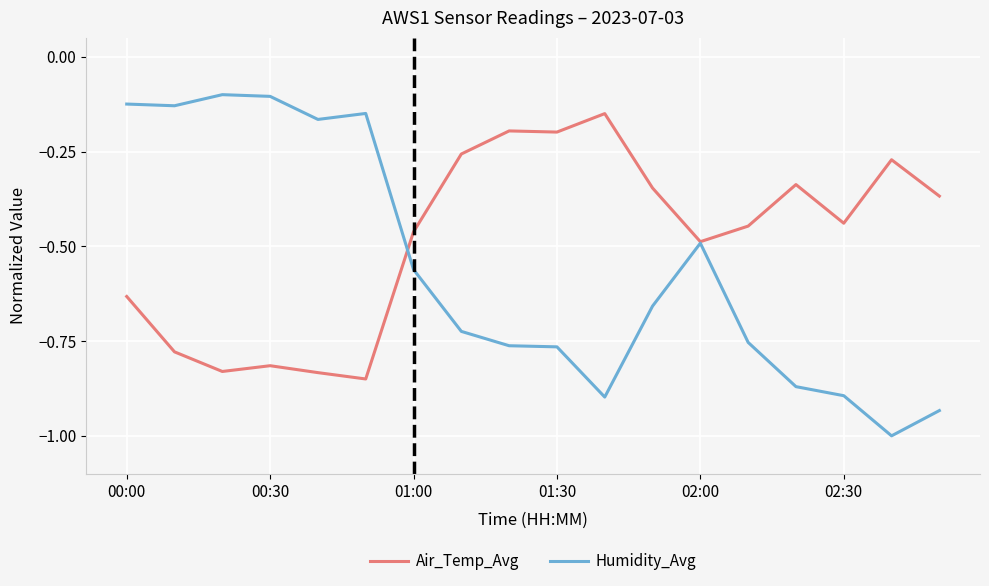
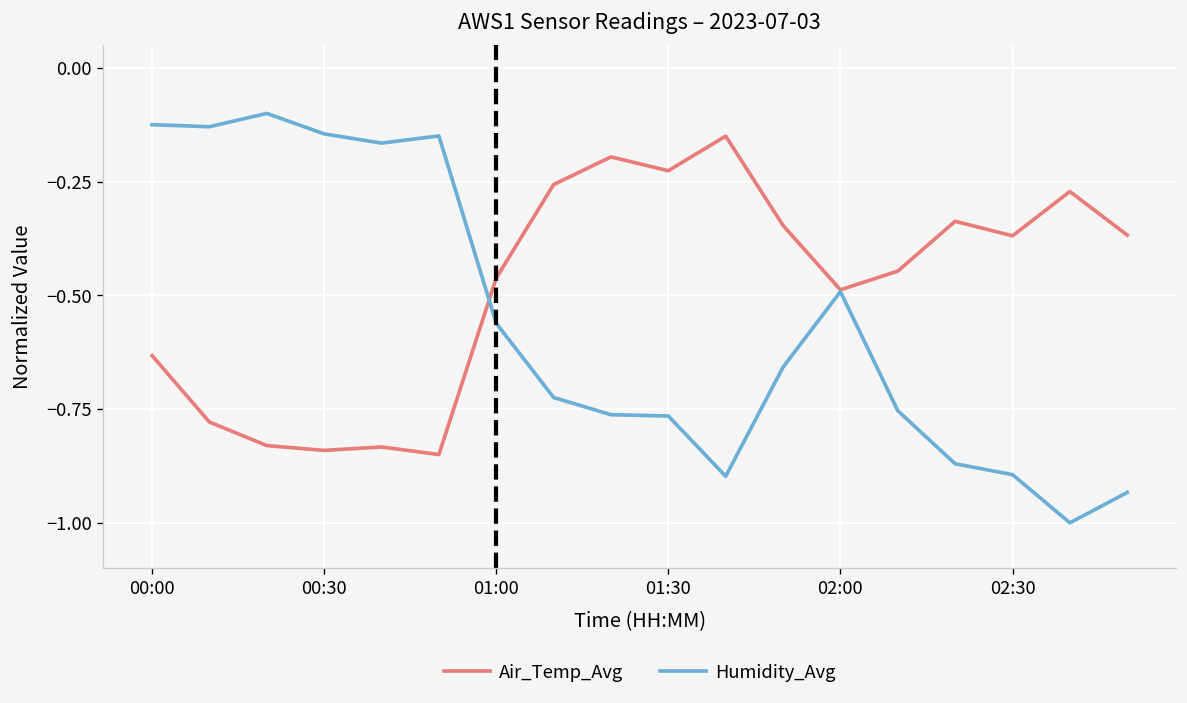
  {
    "Air_Temp_Avg": {
      "00:00": -0.63,
-     "00:30": -0.82,
+     "00:30": -0.84,
      "01:00": -0.46,
-     "01:30": -0.20,
-     "02:30": -0.44
+     "01:30": -0.23,
+     "02:30": -0.37
    },
    "Humidity_Avg": {
      "00:00": -0.12,
-     "00:30": -0.10,
+     "00:30": -0.15,
      "01:00": -0.56,
      "01:30": -0.77,
      "02:30": -0.89
    }
  }
